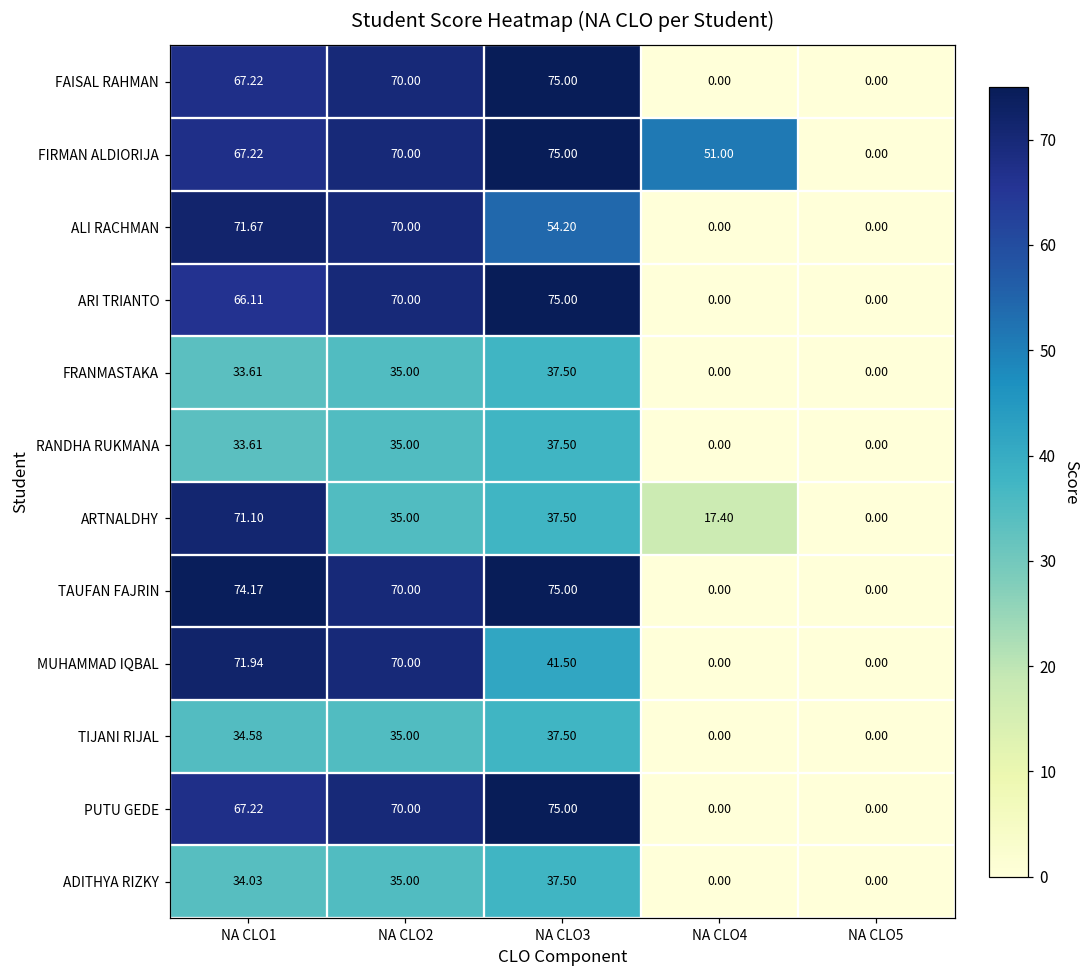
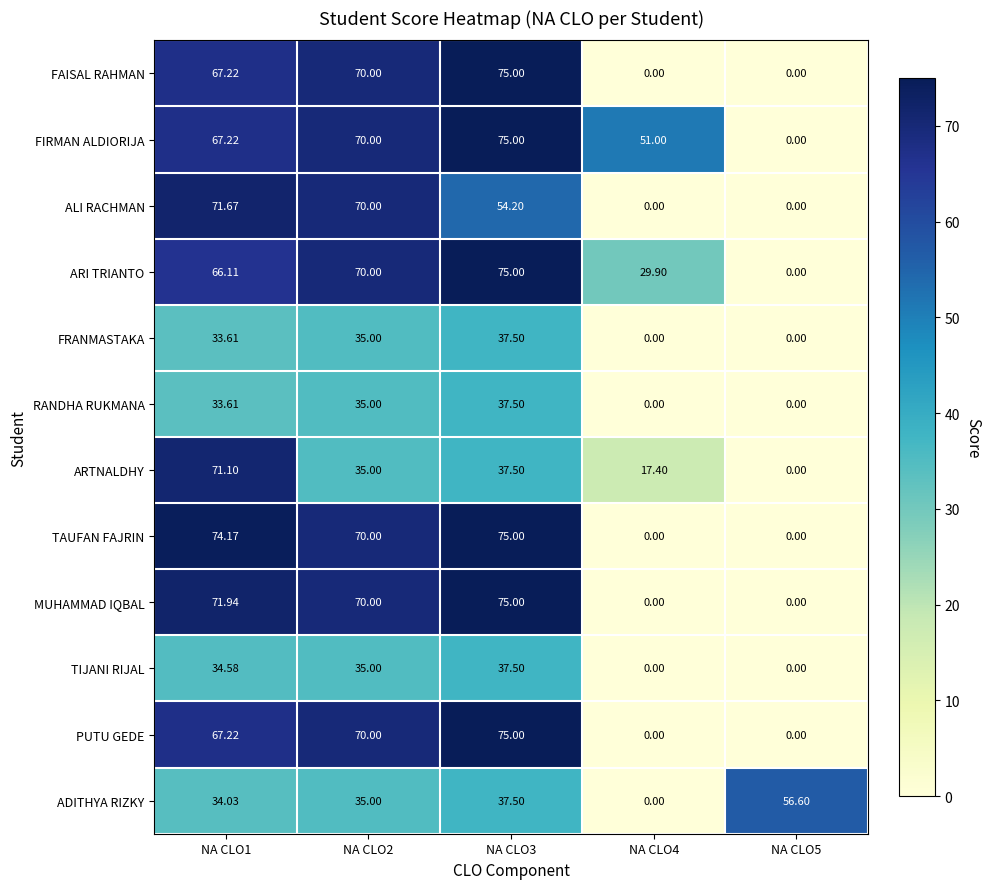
  {
    "FAISAL RAHMAN": {
      "NA CLO1": 67.22,
      "NA CLO2": 70.00,
      "NA CLO3": 75.00,
      "NA CLO4": 0.00,
      "NA CLO5": 0.00
    },
    "FIRMAN ALDIORIJA": {
      "NA CLO1": 67.22,
      "NA CLO2": 70.00,
      "NA CLO3": 75.00,
      "NA CLO4": 51.00,
      "NA CLO5": 0.00
    },
    "ALI RACHMAN": {
      "NA CLO1": 71.67,
      "NA CLO2": 70.00,
      "NA CLO3": 54.20,
      "NA CLO4": 0.00,
      "NA CLO5": 0.00
    },
    "ARI TRIANTO": {
      "NA CLO1": 66.11,
      "NA CLO2": 70.00,
      "NA CLO3": 75.00,
-     "NA CLO4": 0.00,
+     "NA CLO4": 29.90,
      "NA CLO5": 0.00
    },
    "FRANMASTAKA": {
      "NA CLO1": 33.61,
      "NA CLO2": 35.00,
      "NA CLO3": 37.50,
      "NA CLO4": 0.00,
      "NA CLO5": 0.00
    },
    "RANDHA RUKMANA": {
      "NA CLO1": 33.61,
      "NA CLO2": 35.00,
      "NA CLO3": 37.50,
      "NA CLO4": 0.00,
      "NA CLO5": 0.00
    },
    "ARTNALDHY": {
      "NA CLO1": 71.10,
      "NA CLO2": 35.00,
      "NA CLO3": 37.50,
      "NA CLO4": 17.40,
      "NA CLO5": 0.00
    },
    "TAUFAN FAJRIN": {
      "NA CLO1": 74.17,
      "NA CLO2": 70.00,
      "NA CLO3": 75.00,
      "NA CLO4": 0.00,
      "NA CLO5": 0.00
    },
    "MUHAMMAD IQBAL": {
      "NA CLO1": 71.94,
      "NA CLO2": 70.00,
-     "NA CLO3": 41.50,
+     "NA CLO3": 75.00,
      "NA CLO4": 0.00,
      "NA CLO5": 0.00
    },
    "TIJANI RIJAL": {
      "NA CLO1": 34.58,
      "NA CLO2": 35.00,
      "NA CLO3": 37.50,
      "NA CLO4": 0.00,
      "NA CLO5": 0.00
    },
    "PUTU GEDE": {
      "NA CLO1": 67.22,
      "NA CLO2": 70.00,
      "NA CLO3": 75.00,
      "NA CLO4": 0.00,
      "NA CLO5": 0.00
    },
    "ADITHYA RIZKY": {
      "NA CLO1": 34.03,
      "NA CLO2": 35.00,
      "NA CLO3": 37.50,
      "NA CLO4": 0.00,
-     "NA CLO5": 0.00
+     "NA CLO5": 56.60
    }
  }
